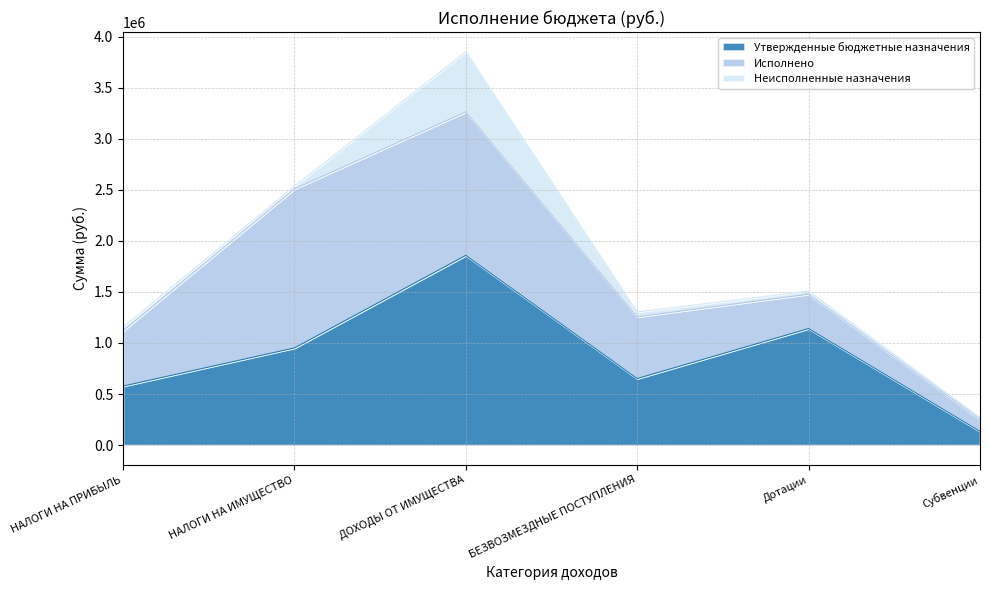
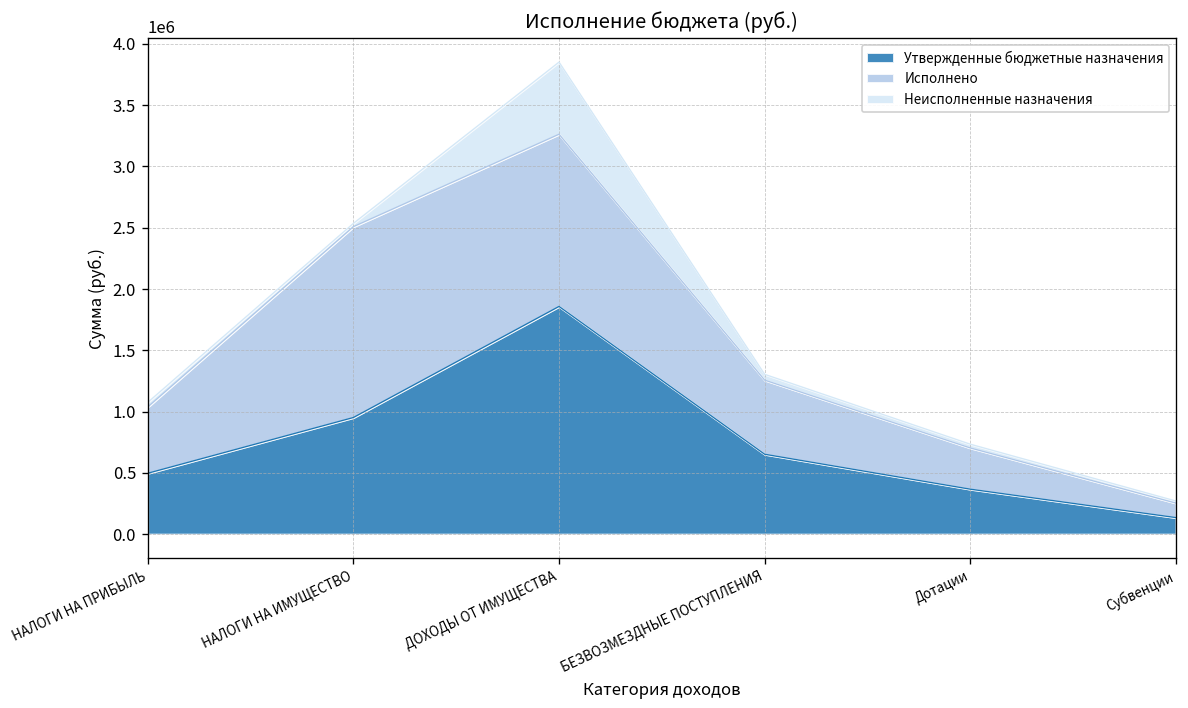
  {
    "Утвержденные бюджетные назначения": {
-     "НАЛОГИ НА ПРИБЫЛЬ": 580000,
+     "НАЛОГИ НА ПРИБЫЛЬ": 500000,
      "НАЛОГИ НА ИМУЩЕСТВО": 950000,
      "ДОХОДЫ ОТ ИМУЩЕСТВА": 1860000,
      "БЕЗВОЗМЕЗДНЫЕ ПОСТУПЛЕНИЯ": 650000,
-     "Дотации": 1140000,
+     "Дотации": 370000,
      "Субвенции": 140000
    }
  }
